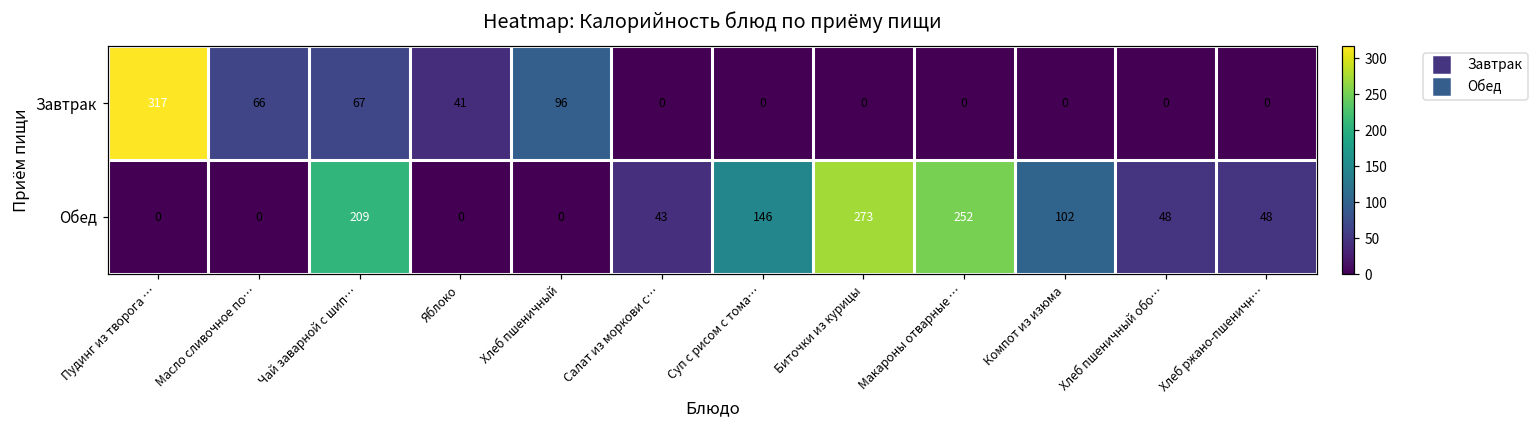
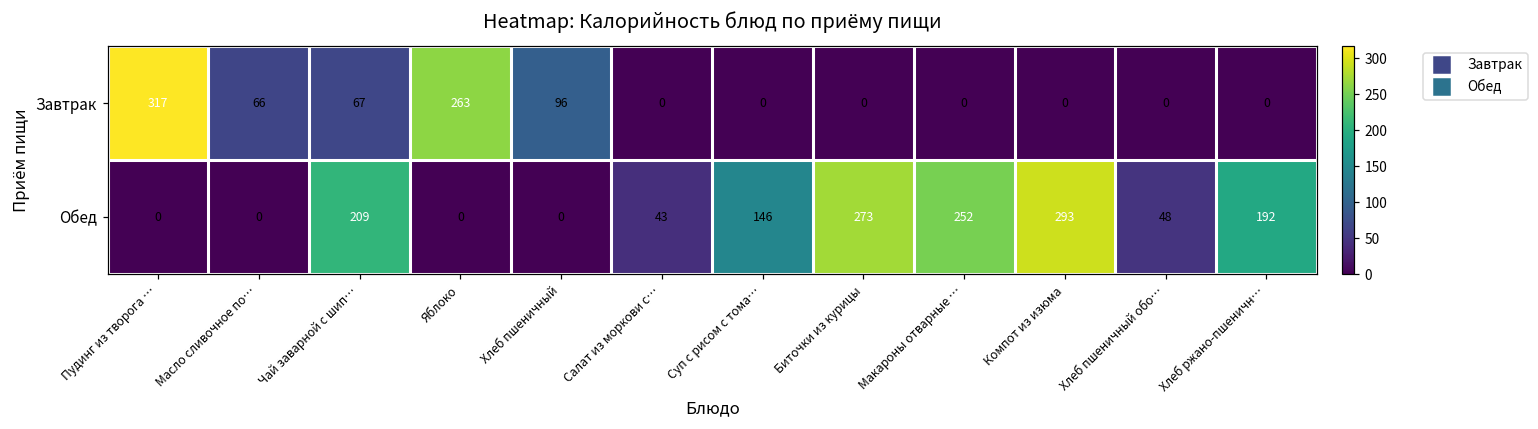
  {
    "Завтрак": {
      "Пудинг из творога …": 317,
      "Масло сливочное по…": 66,
      "Чай заварной с шип…": 67,
-     "Яблоко": 41,
+     "Яблоко": 263,
      "Хлеб пшеничный": 96,
      "Салат из моркови с…": 0,
      "Суп с рисом с тома…": 0,
      "Биточки из курицы": 0,
      "Макароны отварные …": 0,
      "Компот из изюма": 0,
      "Хлеб пшеничный обо…": 0,
      "Хлеб ржано-пшеничн…": 0
    },
    "Обед": {
      "Пудинг из творога …": 0,
      "Масло сливочное по…": 0,
      "Чай заварной с шип…": 209,
      "Яблоко": 0,
      "Хлеб пшеничный": 0,
      "Салат из моркови с…": 43,
      "Суп с рисом с тома…": 146,
      "Биточки из курицы": 273,
      "Макароны отварные …": 252,
-     "Компот из изюма": 102,
+     "Компот из изюма": 293,
      "Хлеб пшеничный обо…": 48,
-     "Хлеб ржано-пшеничн…": 48
+     "Хлеб ржано-пшеничн…": 192
    }
  }
